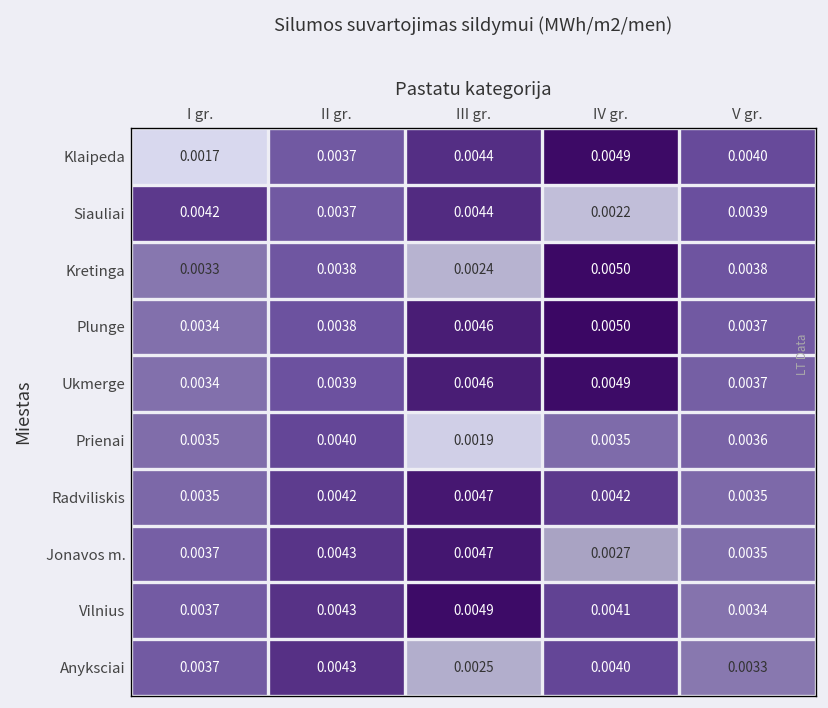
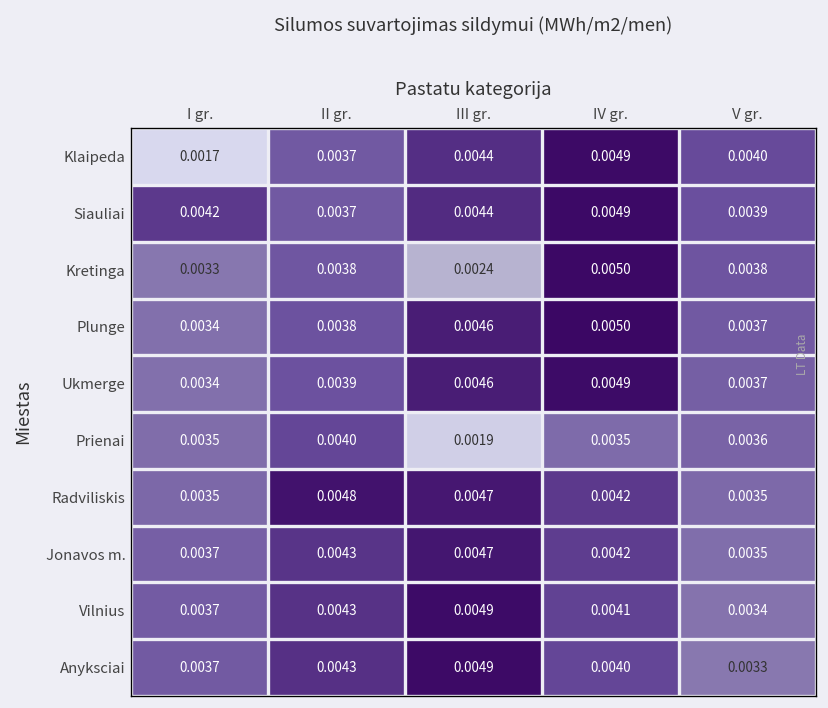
  {
    "Klaipeda": {
      "I gr.": 0.0017,
      "II gr.": 0.0037,
      "III gr.": 0.0044,
      "IV gr.": 0.0049,
      "V gr.": 0.0040
    },
    "Siauliai": {
      "I gr.": 0.0042,
      "II gr.": 0.0037,
      "III gr.": 0.0044,
-     "IV gr.": 0.0022,
+     "IV gr.": 0.0049,
      "V gr.": 0.0039
    },
    "Kretinga": {
      "I gr.": 0.0033,
      "II gr.": 0.0038,
      "III gr.": 0.0024,
      "IV gr.": 0.0050,
      "V gr.": 0.0038
    },
    "Plunge": {
      "I gr.": 0.0034,
      "II gr.": 0.0038,
      "III gr.": 0.0046,
      "IV gr.": 0.0050,
      "V gr.": 0.0037
    },
    "Ukmerge": {
      "I gr.": 0.0034,
      "II gr.": 0.0039,
      "III gr.": 0.0046,
      "IV gr.": 0.0049,
      "V gr.": 0.0037
    },
    "Prienai": {
      "I gr.": 0.0035,
      "II gr.": 0.0040,
      "III gr.": 0.0019,
      "IV gr.": 0.0035,
      "V gr.": 0.0036
    },
    "Radviliskis": {
      "I gr.": 0.0035,
-     "II gr.": 0.0042,
+     "II gr.": 0.0048,
      "III gr.": 0.0047,
      "IV gr.": 0.0042,
      "V gr.": 0.0035
    },
    "Jonavos m.": {
      "I gr.": 0.0037,
      "II gr.": 0.0043,
      "III gr.": 0.0047,
-     "IV gr.": 0.0027,
+     "IV gr.": 0.0042,
      "V gr.": 0.0035
    },
    "Vilnius": {
      "I gr.": 0.0037,
      "II gr.": 0.0043,
      "III gr.": 0.0049,
      "IV gr.": 0.0041,
      "V gr.": 0.0034
    },
    "Anyksciai": {
      "I gr.": 0.0037,
      "II gr.": 0.0043,
-     "III gr.": 0.0025,
+     "III gr.": 0.0049,
      "IV gr.": 0.0040,
      "V gr.": 0.0033
    }
  }
